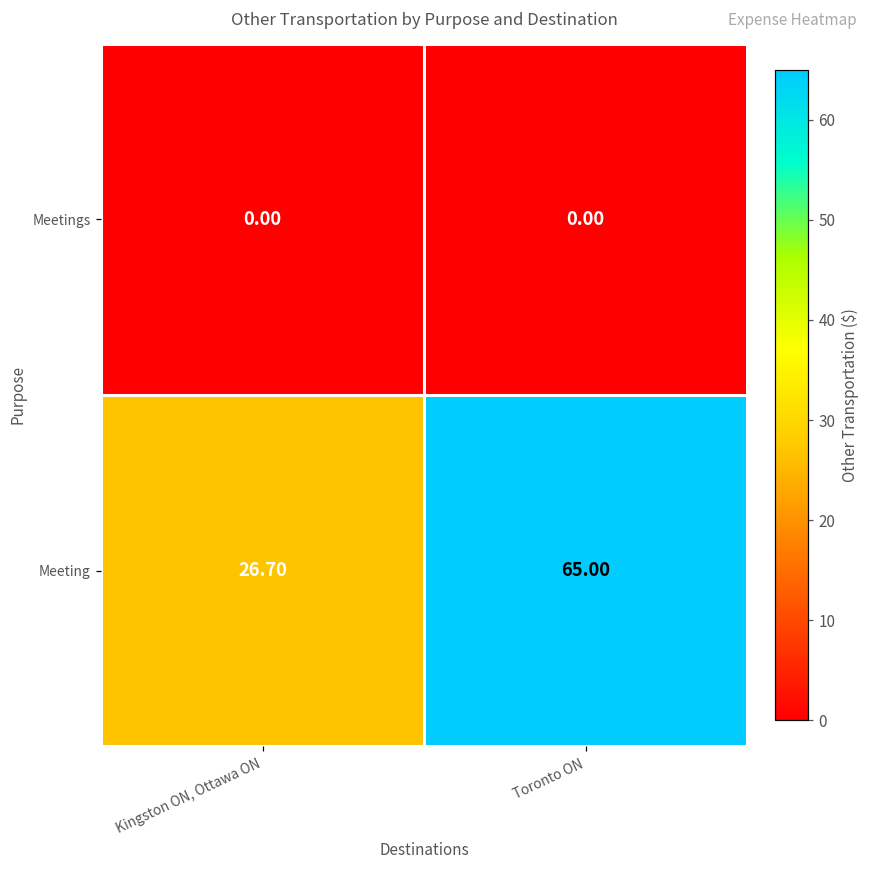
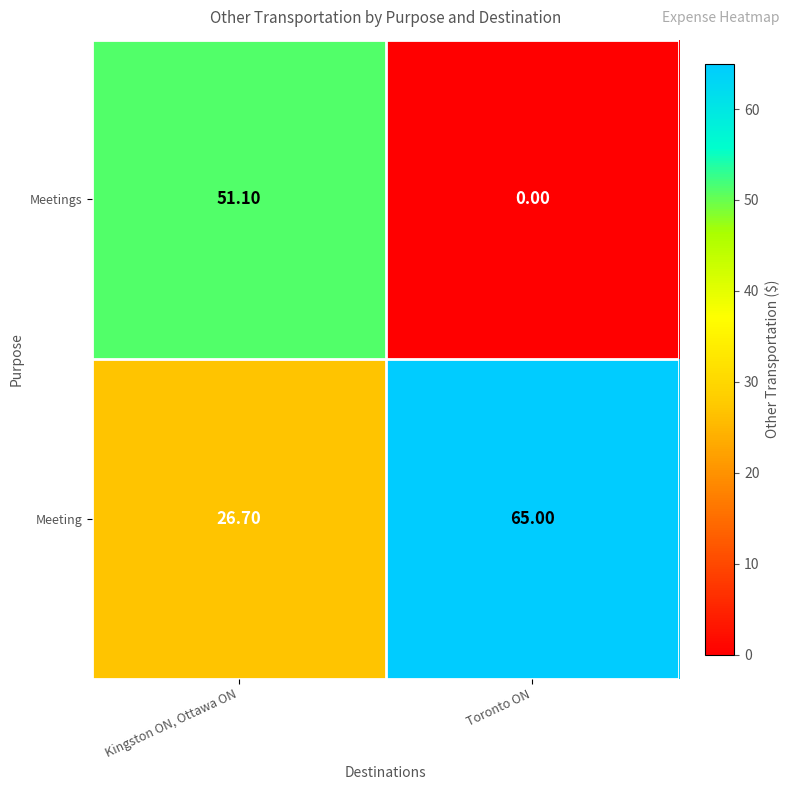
  {
    "Meetings": {
-     "Kingston ON, Ottawa ON": 0.00,
+     "Kingston ON, Ottawa ON": 51.10,
      "Toronto ON": 0.00
    },
    "Meeting": {
      "Kingston ON, Ottawa ON": 26.70,
      "Toronto ON": 65.00
    }
  }
